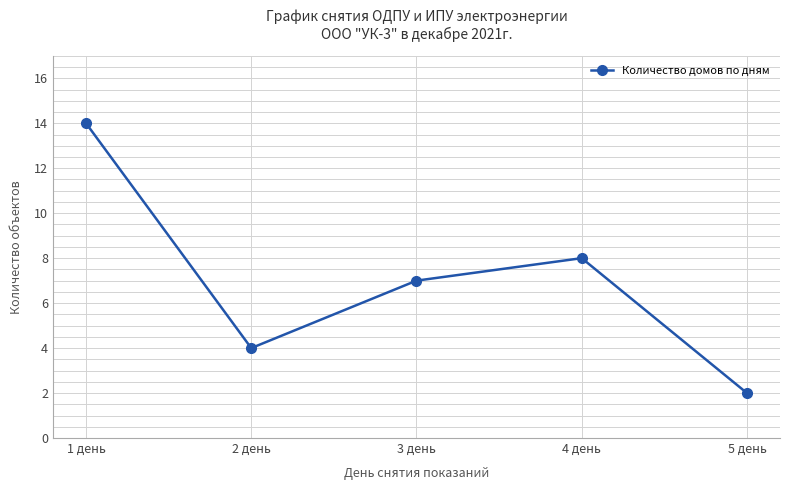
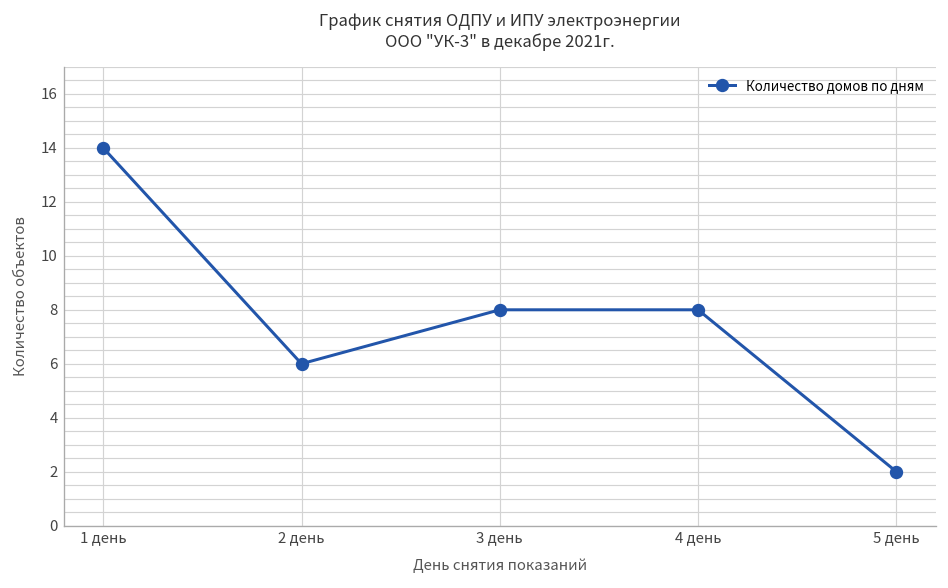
  {
    "1 день": 14,
-   "2 день": 4,
-   "3 день": 7,
+   "2 день": 6,
+   "3 день": 8,
    "4 день": 8,
    "5 день": 2
  }
